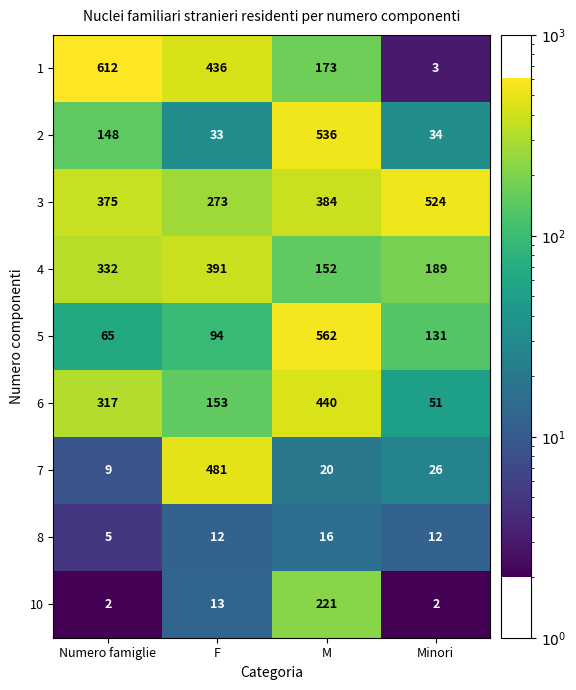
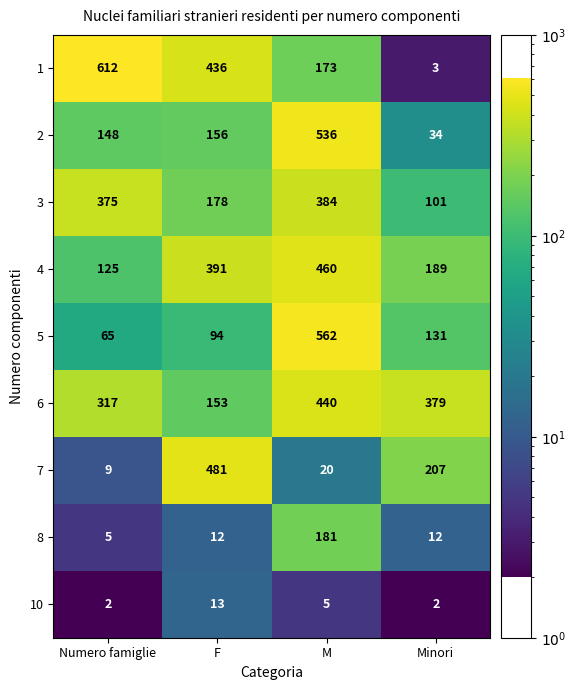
  {
    "1": {
      "Numero famiglie": 612,
      "F": 436,
      "M": 173,
      "Minori": 3
    },
    "2": {
      "Numero famiglie": 148,
-     "F": 33,
+     "F": 156,
      "M": 536,
      "Minori": 34
    },
    "3": {
      "Numero famiglie": 375,
-     "F": 273,
+     "F": 178,
      "M": 384,
-     "Minori": 524
+     "Minori": 101
    },
    "4": {
-     "Numero famiglie": 332,
+     "Numero famiglie": 125,
      "F": 391,
-     "M": 152,
+     "M": 460,
      "Minori": 189
    },
    "5": {
      "Numero famiglie": 65,
      "F": 94,
      "M": 562,
      "Minori": 131
    },
    "6": {
      "Numero famiglie": 317,
      "F": 153,
      "M": 440,
-     "Minori": 51
+     "Minori": 379
    },
    "7": {
      "Numero famiglie": 9,
      "F": 481,
      "M": 20,
-     "Minori": 26
+     "Minori": 207
    },
    "8": {
      "Numero famiglie": 5,
      "F": 12,
-     "M": 16,
+     "M": 181,
      "Minori": 12
    },
    "10": {
      "Numero famiglie": 2,
      "F": 13,
-     "M": 221,
+     "M": 5,
      "Minori": 2
    }
  }
